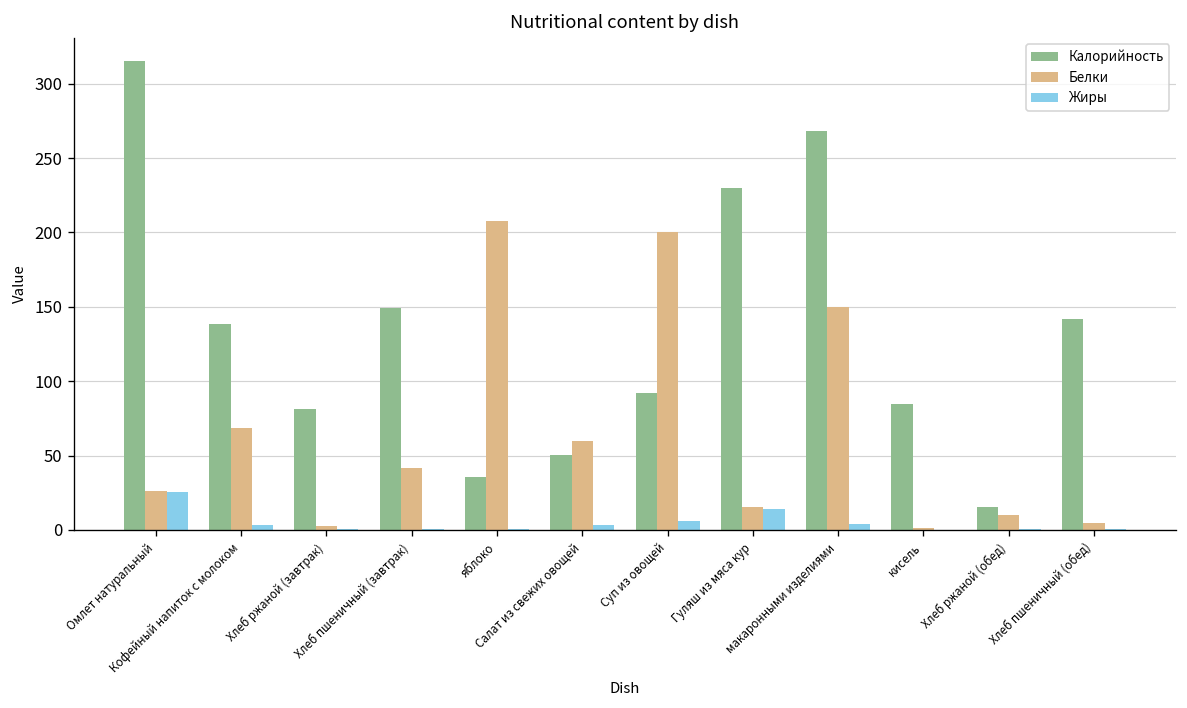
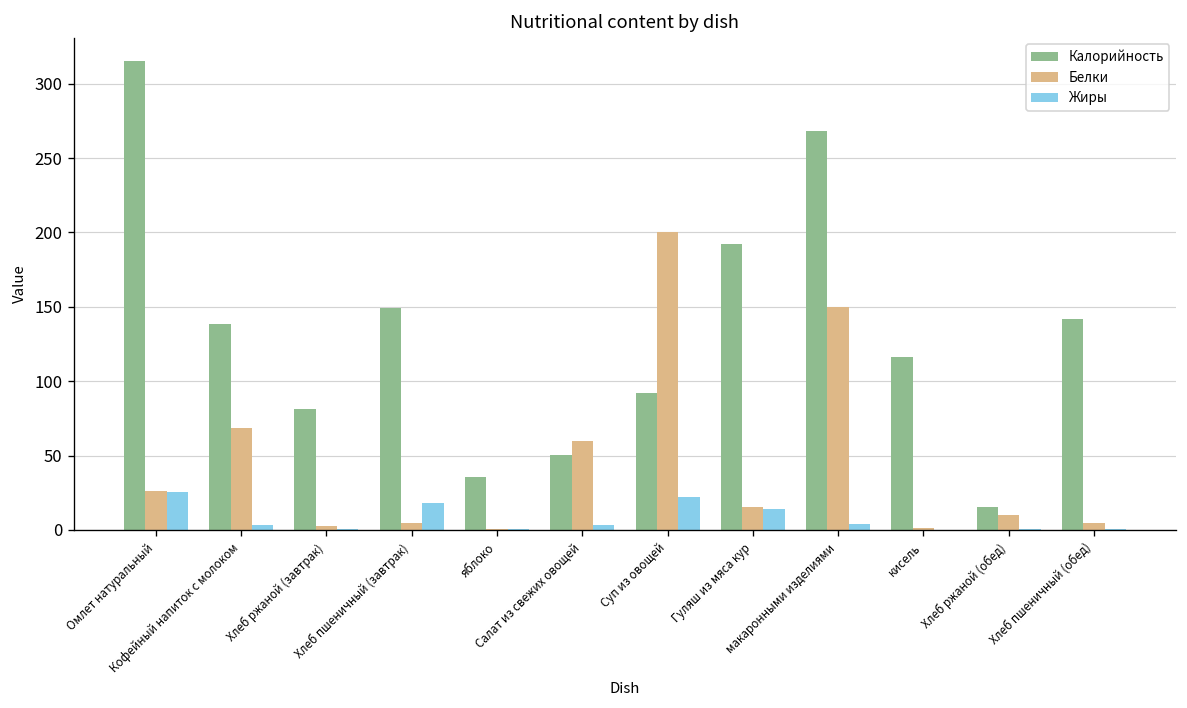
  {
    "Калорийность": {
      "Омлет натуральный": 315,
      "Кофейный напиток с молоком": 139,
      "Хлеб ржаной (завтрак)": 82,
      "Хлеб пшеничный (завтрак)": 149,
      "яблоко": 35,
      "Салат из свежих овощей": 50,
      "Суп из овощей": 92,
-     "Гуляш из мяса кур": 230,
+     "Гуляш из мяса кур": 192,
      "макаронными изделиями": 268,
-     "кисель": 85,
+     "кисель": 116,
      "Хлеб ржаной (обед)": 15,
      "Хлеб пшеничный (обед)": 142
    },
    "Белки": {
      "Омлет натуральный": 26,
      "Кофейный напиток с молоком": 68,
      "Хлеб ржаной (завтрак)": 2,
-     "Хлеб пшеничный (завтрак)": 42,
-     "яблоко": 208,
+     "Хлеб пшеничный (завтрак)": 5,
+     "яблоко": 0,
      "Салат из свежих овощей": 60,
      "Суп из овощей": 200,
      "Гуляш из мяса кур": 16,
      "макаронными изделиями": 150,
      "Хлеб ржаной (обед)": 10,
      "Хлеб пшеничный (обед)": 5
    },
    "Жиры": {
      "Омлет натуральный": 26,
      "Кофейный напиток с молоком": 3,
-     "Хлеб пшеничный (завтрак)": 0,
+     "Хлеб пшеничный (завтрак)": 18,
      "Салат из свежих овощей": 3,
-     "Суп из овощей": 6,
+     "Суп из овощей": 22,
      "Гуляш из мяса кур": 14,
      "макаронными изделиями": 4,
      "кисель": 0
    }
  }
